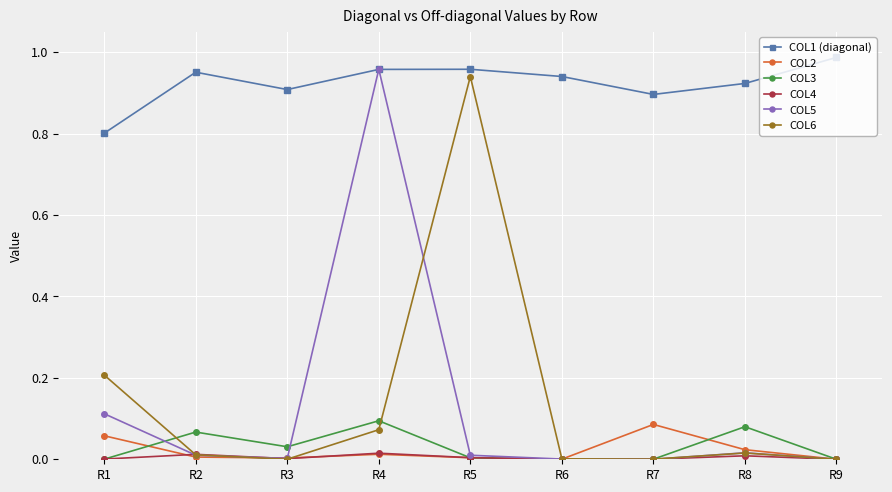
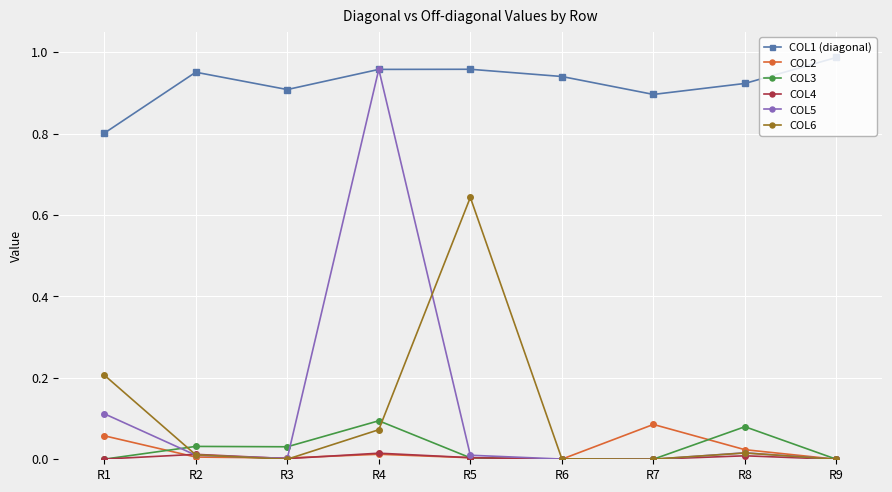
  {
    "COL2": {
      "R1": 0.06,
      "R7": 0.09,
      "R8": 0.02
    },
    "COL3": {
-     "R2": 0.07,
+     "R2": 0.03,
      "R3": 0.03,
      "R4": 0.09,
      "R8": 0.08
    },
    "COL4": {
      "R8": 0.01
    },
    "COL6": {
      "R1": 0.21,
      "R4": 0.07,
-     "R5": 0.94
+     "R5": 0.64
    }
  }
